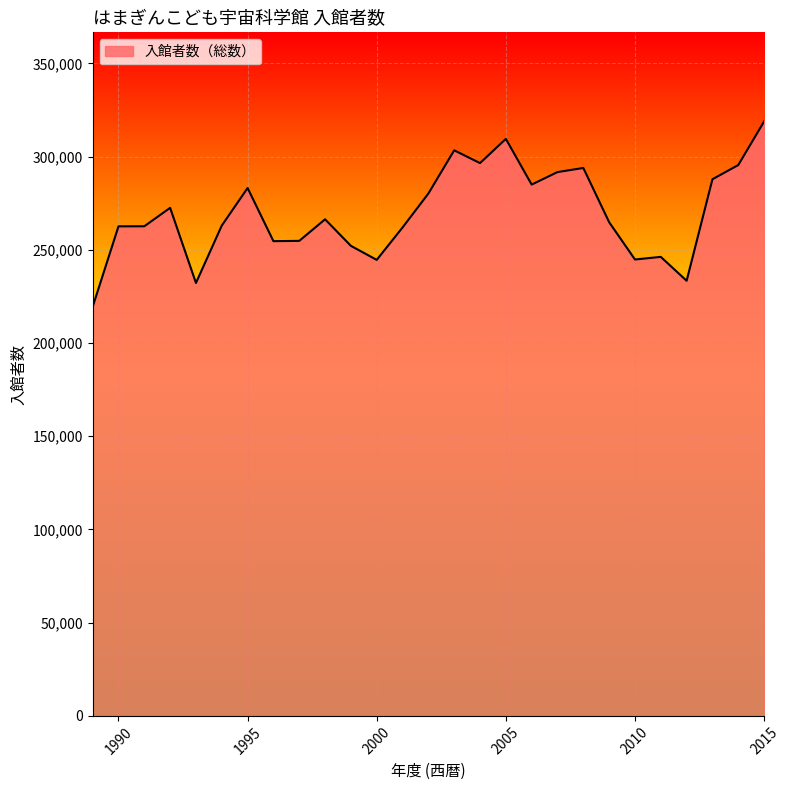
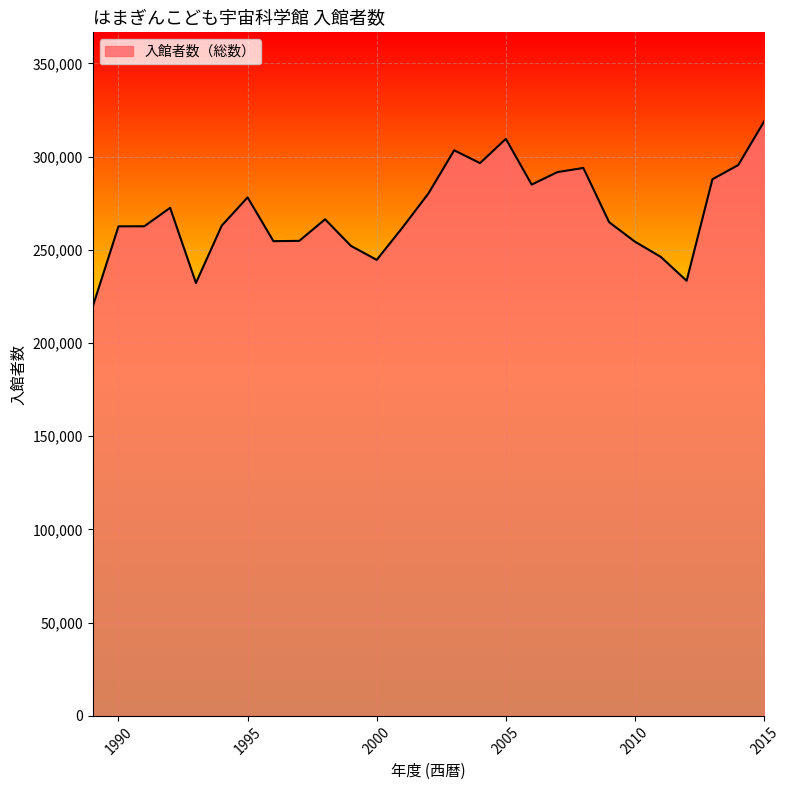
  {
    "1990": "263,000",
-   "1995": "283,000",
+   "1995": "278,000",
    "2000": "245,000",
    "2005": "310,000",
-   "2010": "245,000",
+   "2010": "254,000",
    "2015": "319,000"
  }
